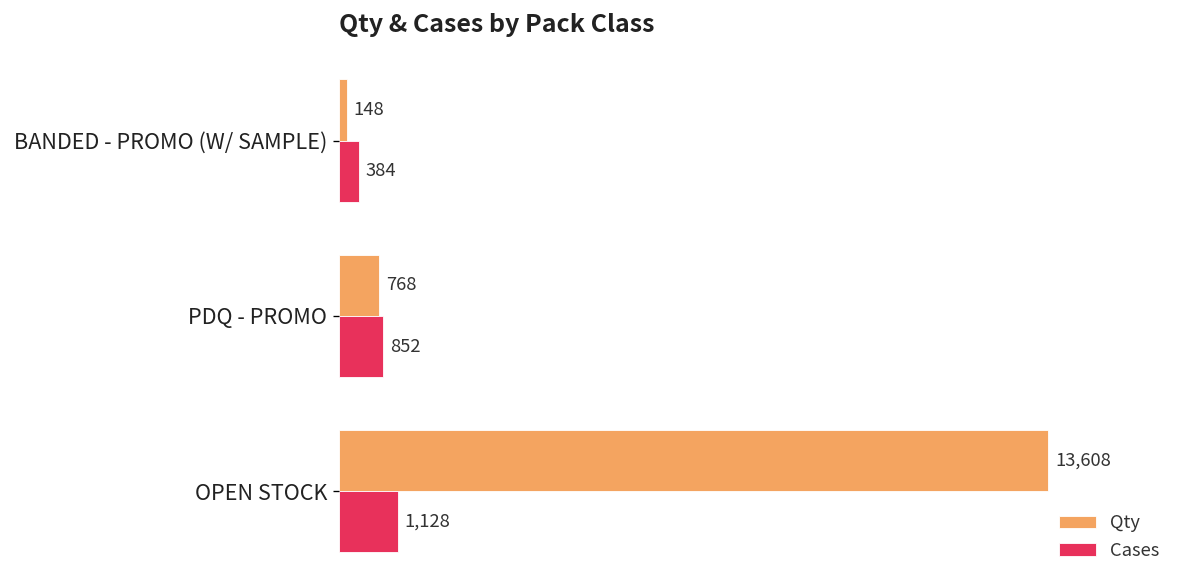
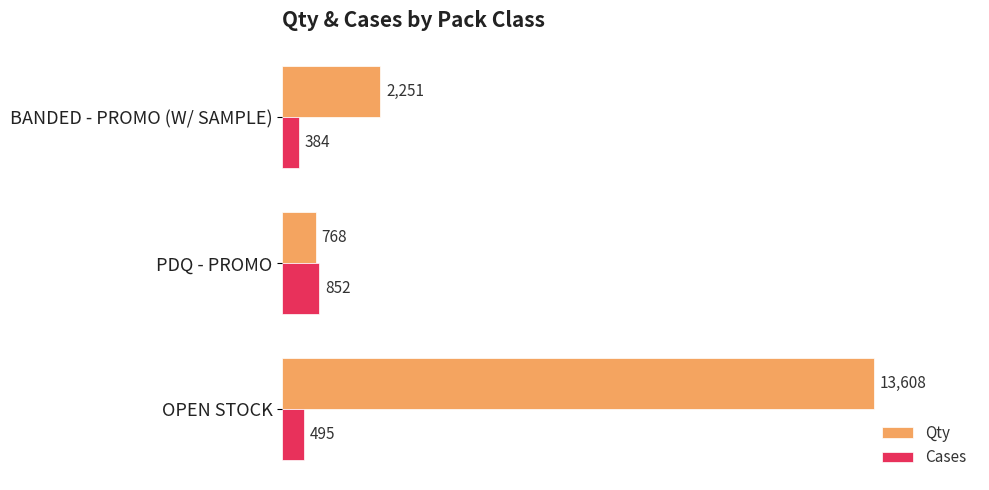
  {
    "Qty": {
-     "BANDED - PROMO (W/ SAMPLE)": "148",
+     "BANDED - PROMO (W/ SAMPLE)": "2,251",
      "PDQ - PROMO": "768",
      "OPEN STOCK": "13,608"
    },
    "Cases": {
      "BANDED - PROMO (W/ SAMPLE)": "384",
      "PDQ - PROMO": "852",
-     "OPEN STOCK": "1,128"
+     "OPEN STOCK": "495"
    }
  }
